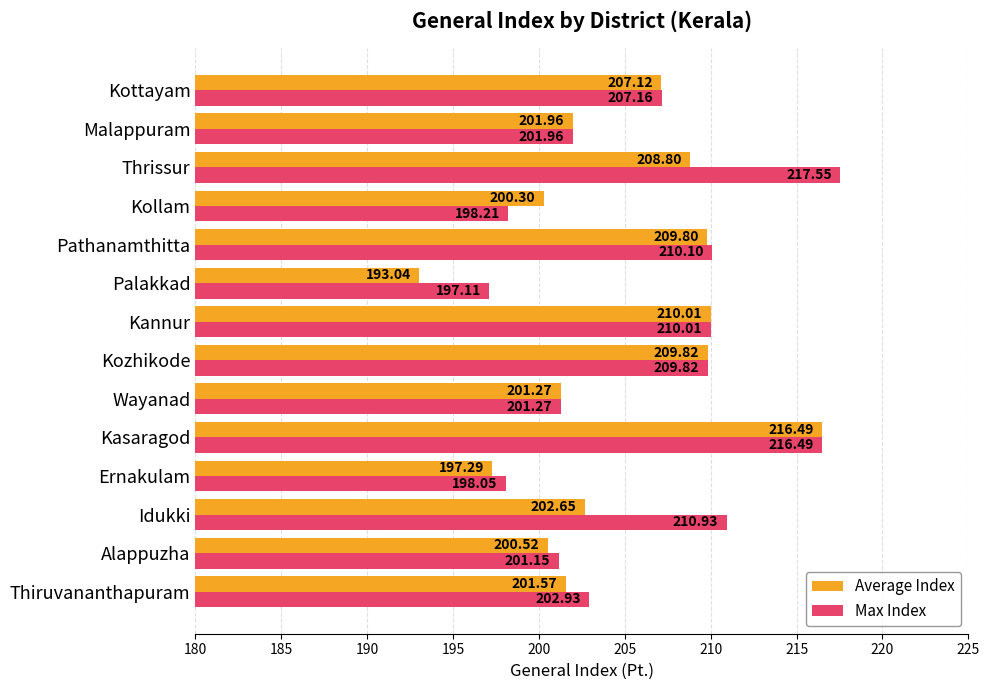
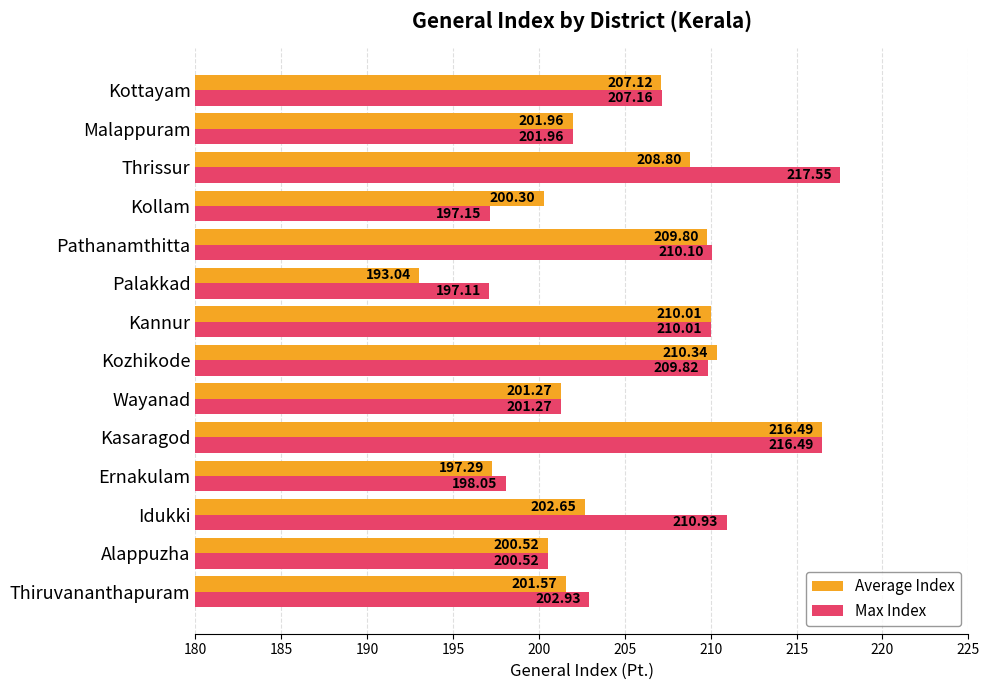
  {
    "Average Index": {
      "Kottayam": 207.12,
      "Malappuram": 201.96,
      "Thrissur": 208.80,
      "Kollam": 200.30,
      "Pathanamthitta": 209.80,
      "Palakkad": 193.04,
      "Kannur": 210.01,
-     "Kozhikode": 209.82,
+     "Kozhikode": 210.34,
      "Wayanad": 201.27,
      "Kasaragod": 216.49,
      "Ernakulam": 197.29,
      "Idukki": 202.65,
      "Alappuzha": 200.52,
      "Thiruvananthapuram": 201.57
    },
    "Max Index": {
      "Kottayam": 207.16,
      "Malappuram": 201.96,
      "Thrissur": 217.55,
-     "Kollam": 198.21,
+     "Kollam": 197.15,
      "Pathanamthitta": 210.10,
      "Palakkad": 197.11,
      "Kannur": 210.01,
      "Kozhikode": 209.82,
      "Wayanad": 201.27,
      "Kasaragod": 216.49,
      "Ernakulam": 198.05,
      "Idukki": 210.93,
-     "Alappuzha": 201.15,
+     "Alappuzha": 200.52,
      "Thiruvananthapuram": 202.93
    }
  }
